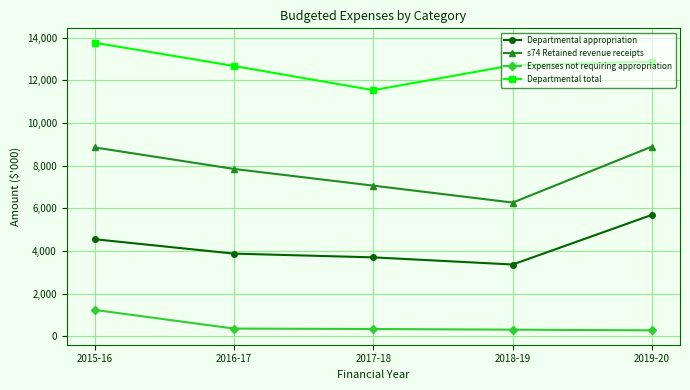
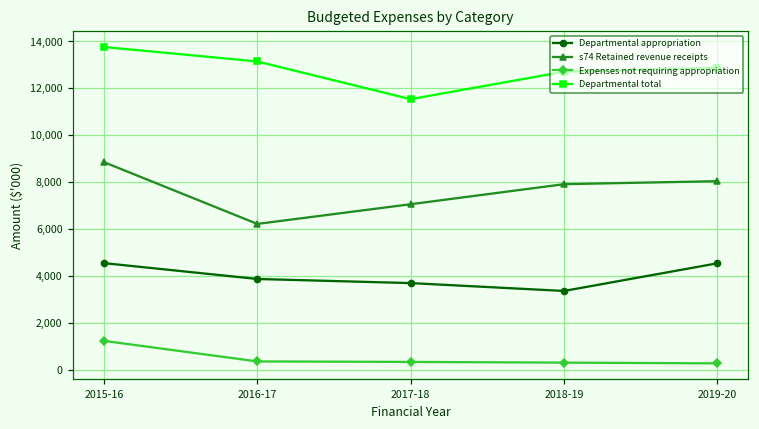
  {
    "Departmental appropriation": {
      "2015-16": "4,600",
      "2016-17": "3,900",
      "2017-18": "3,700",
      "2018-19": "3,400",
-     "2019-20": "5,700"
+     "2019-20": "4,500"
    },
    "s74 Retained revenue receipts": {
      "2015-16": "8,900",
-     "2016-17": "7,900",
+     "2016-17": "6,200",
      "2017-18": "7,100",
-     "2018-19": "6,300",
-     "2019-20": "8,900"
+     "2018-19": "7,900",
+     "2019-20": "8,000"
    },
    "Expenses not requiring appropriation": {
      "2015-16": "1,200",
      "2016-17": "400",
      "2017-18": "300",
      "2018-19": "300",
      "2019-20": "300"
    },
    "Departmental total": {
      "2015-16": "13,800",
-     "2016-17": "12,700",
+     "2016-17": "13,100",
      "2017-18": "11,500"
    }
  }
